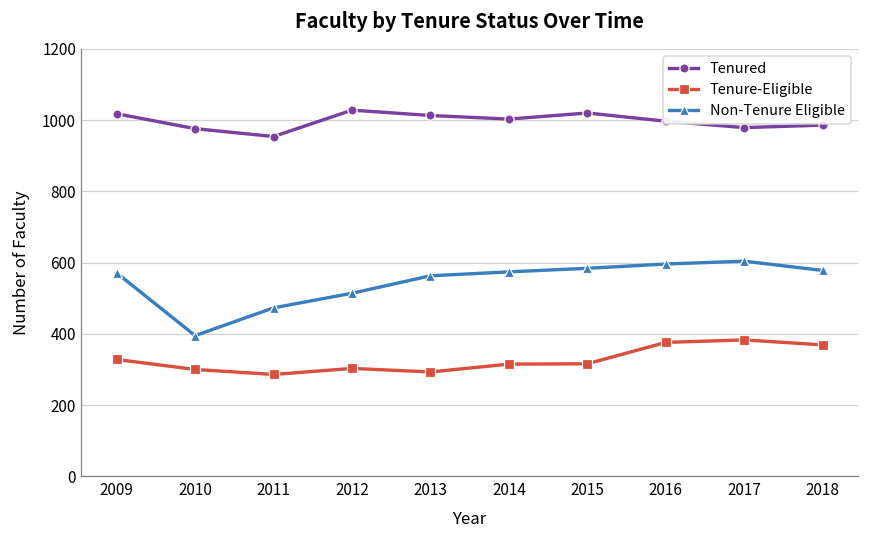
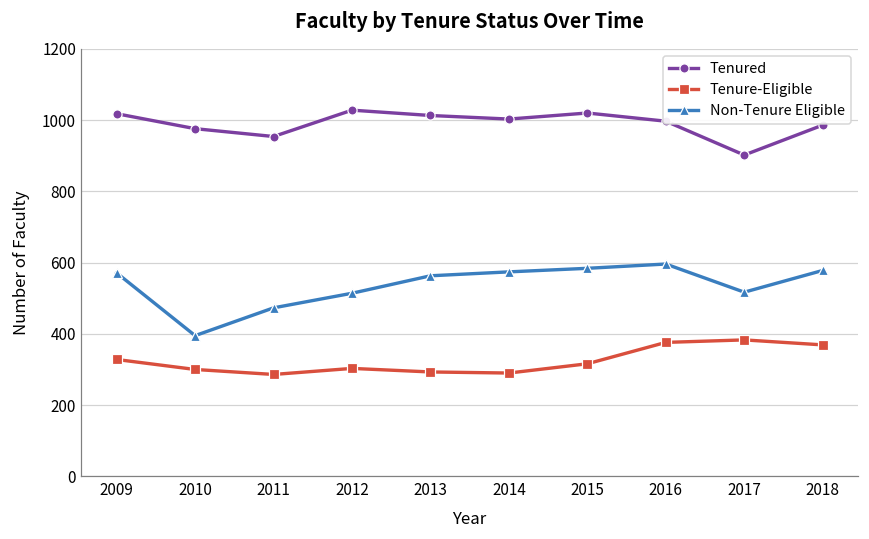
  {
    "Tenured": {
      "2009": 1020,
      "2010": 980,
      "2011": 950,
      "2012": 1030,
      "2013": 1010,
      "2014": 1000,
      "2015": 1020,
-     "2017": 980
+     "2017": 900
    },
    "Tenure-Eligible": {
      "2009": 330,
      "2010": 300,
      "2011": 290,
      "2012": 300,
      "2013": 290,
-     "2014": 320,
+     "2014": 290,
      "2015": 320,
      "2016": 380,
      "2017": 380,
      "2018": 370
    },
    "Non-Tenure Eligible": {
      "2009": 570,
      "2010": 400,
      "2011": 470,
      "2012": 510,
      "2013": 560,
      "2014": 570,
      "2015": 580,
      "2016": 600,
-     "2017": 600,
+     "2017": 520,
      "2018": 580
    }
  }
